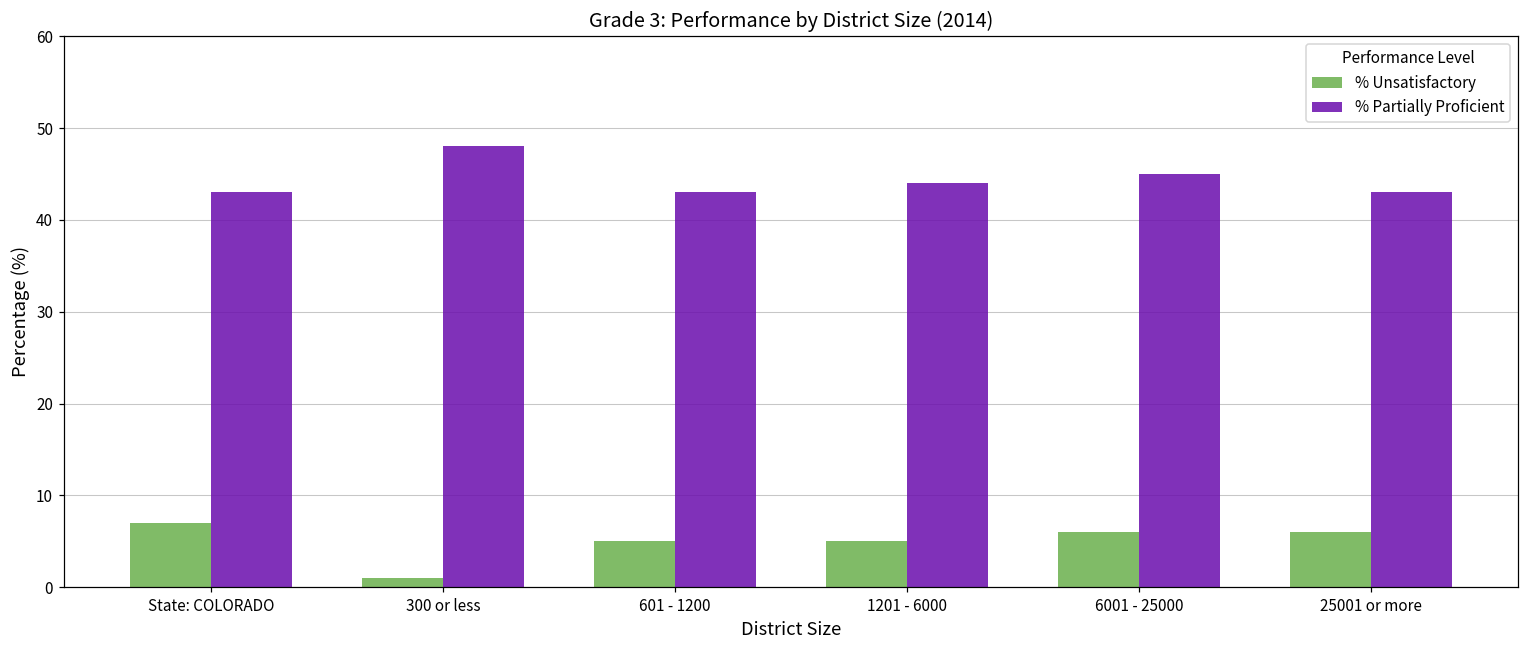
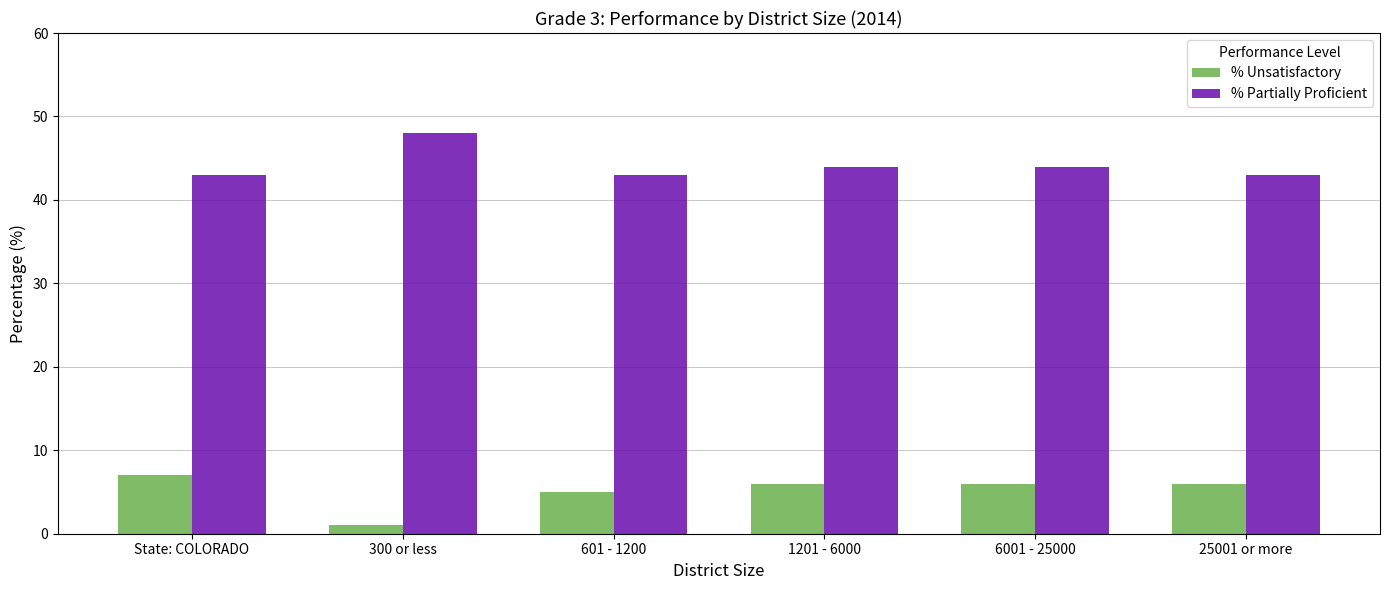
  {
    "% Unsatisfactory": {
      "State: COLORADO": 7,
      "300 or less": 1,
      "601 - 1200": 5,
-     "1201 - 6000": 5,
+     "1201 - 6000": 6,
      "6001 - 25000": 6,
      "25001 or more": 6
    },
    "% Partially Proficient": {
      "State: COLORADO": 43,
      "300 or less": 48,
      "601 - 1200": 43,
      "1201 - 6000": 44,
-     "6001 - 25000": 45,
+     "6001 - 25000": 44,
      "25001 or more": 43
    }
  }
